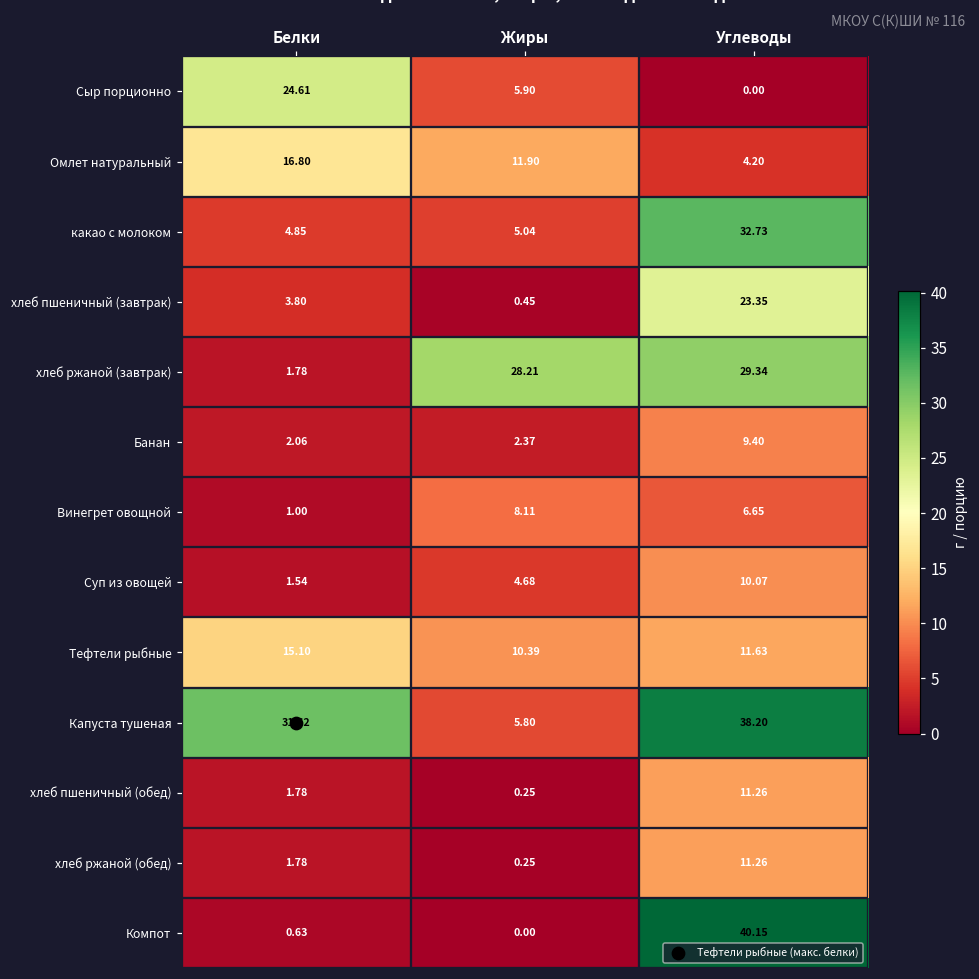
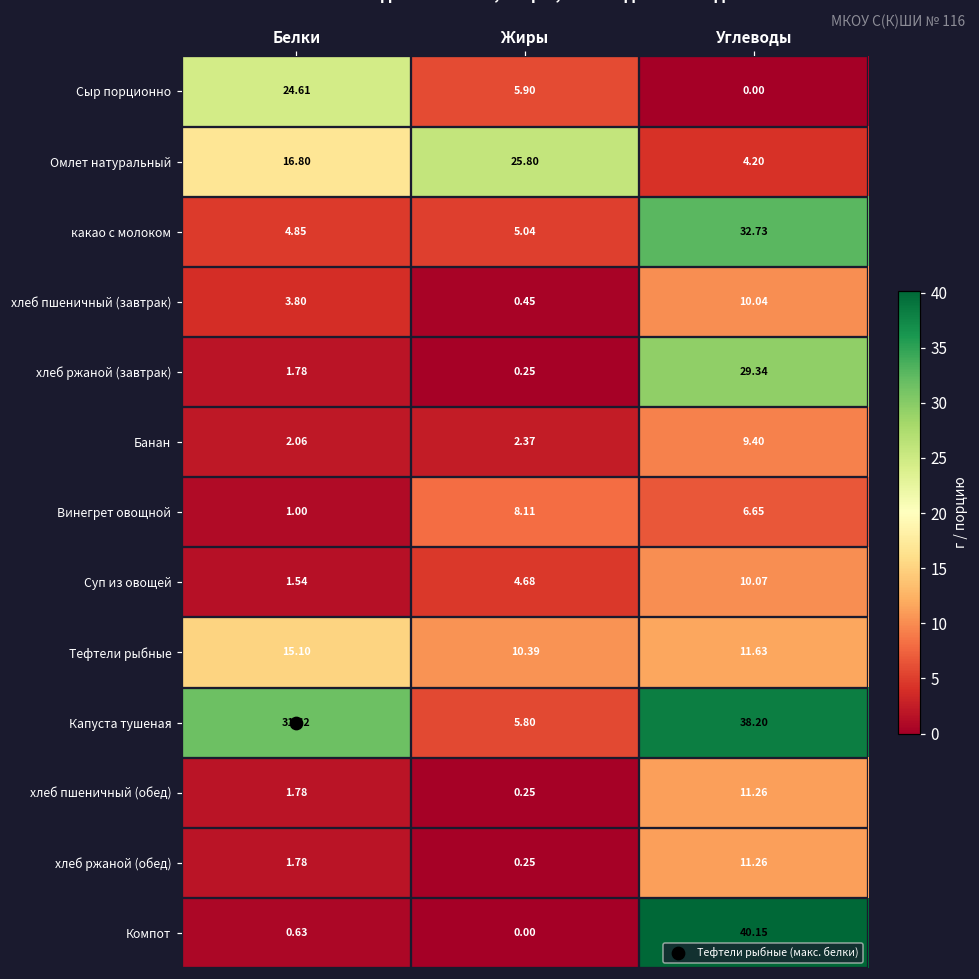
  {
    "Сыр порционно": {
      "Белки": 24.61,
      "Жиры": 5.90,
      "Углеводы": 0.00
    },
    "Омлет натуральный": {
      "Белки": 16.80,
-     "Жиры": 11.90,
+     "Жиры": 25.80,
      "Углеводы": 4.20
    },
    "какао с молоком": {
      "Белки": 4.85,
      "Жиры": 5.04,
      "Углеводы": 32.73
    },
    "хлеб пшеничный (завтрак)": {
      "Белки": 3.80,
      "Жиры": 0.45,
-     "Углеводы": 23.35
+     "Углеводы": 10.04
    },
    "хлеб ржаной (завтрак)": {
      "Белки": 1.78,
-     "Жиры": 28.21,
+     "Жиры": 0.25,
      "Углеводы": 29.34
    },
    "Банан": {
      "Белки": 2.06,
      "Жиры": 2.37,
      "Углеводы": 9.40
    },
    "Винегрет овощной": {
      "Белки": 1.00,
      "Жиры": 8.11,
      "Углеводы": 6.65
    },
    "Суп из овощей": {
      "Белки": 1.54,
      "Жиры": 4.68,
      "Углеводы": 10.07
    },
    "Тефтели рыбные": {
      "Белки": 15.10,
      "Жиры": 10.39,
      "Углеводы": 11.63
    },
    "Капуста тушеная": {
      "Жиры": 5.80,
      "Углеводы": 38.20
    },
    "хлеб пшеничный (обед)": {
      "Белки": 1.78,
      "Жиры": 0.25,
      "Углеводы": 11.26
    },
    "хлеб ржаной (обед)": {
      "Белки": 1.78,
      "Жиры": 0.25,
      "Углеводы": 11.26
    },
    "Компот": {
      "Белки": 0.63,
      "Жиры": 0.00,
      "Углеводы": 40.15
    }
  }
